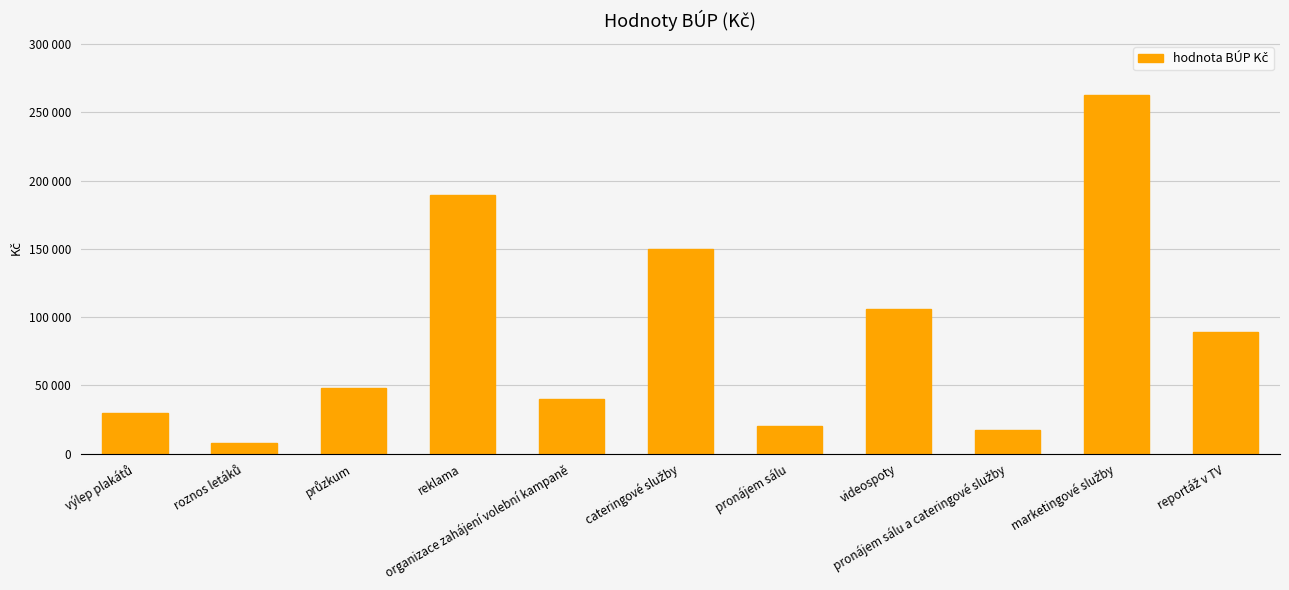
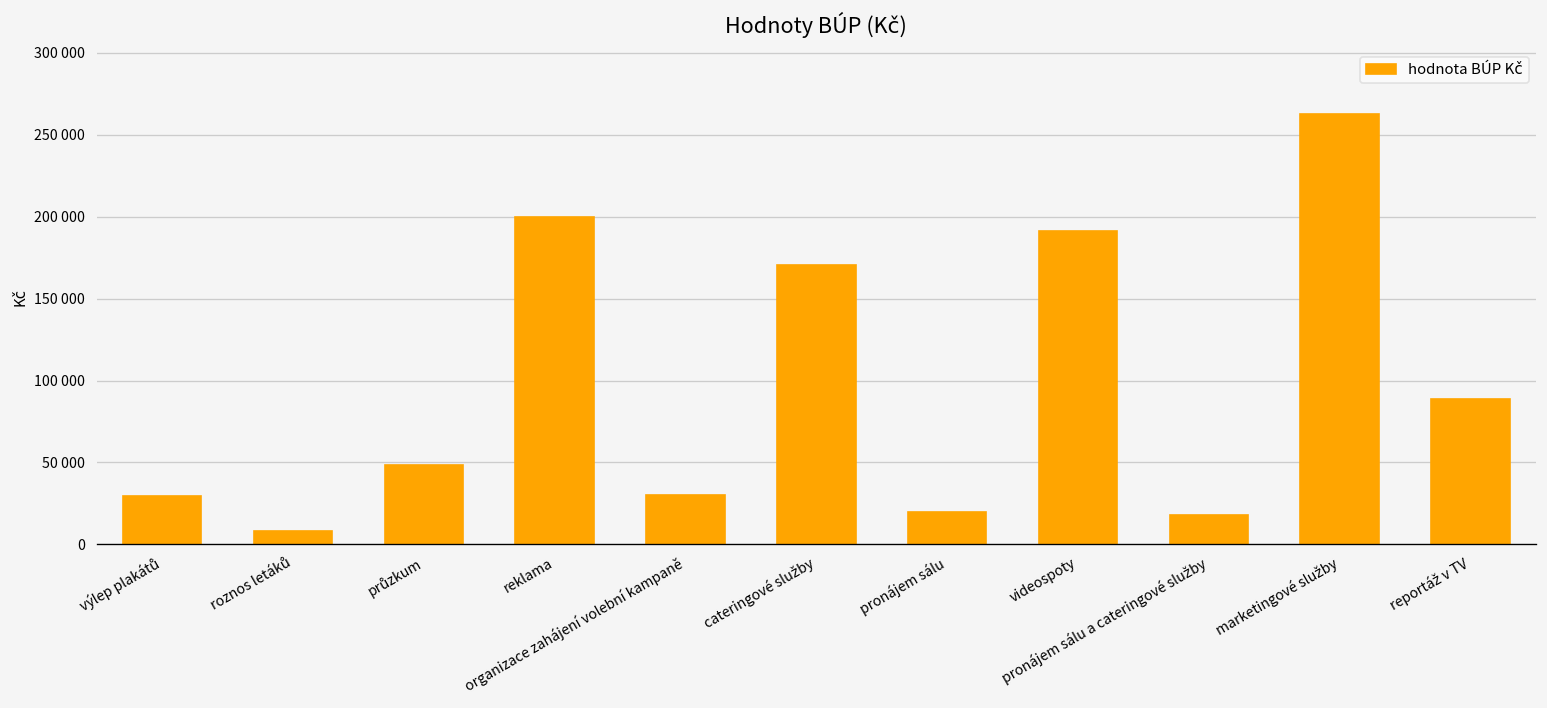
  {
    "výlep plakátů": 30000,
    "roznos letáků": 8000,
    "průzkum": 48000,
-   "reklama": 190000,
-   "organizace zahájení volební kampaně": 40000,
-   "cateringové služby": 150000,
+   "reklama": 200000,
+   "organizace zahájení volební kampaně": 30000,
+   "cateringové služby": 170000,
    "pronájem sálu": 20000,
-   "videospoty": 106000,
+   "videospoty": 191000,
    "pronájem sálu a cateringové služby": 18000,
    "marketingové služby": 263000,
    "reportáž v TV": 89000
  }
